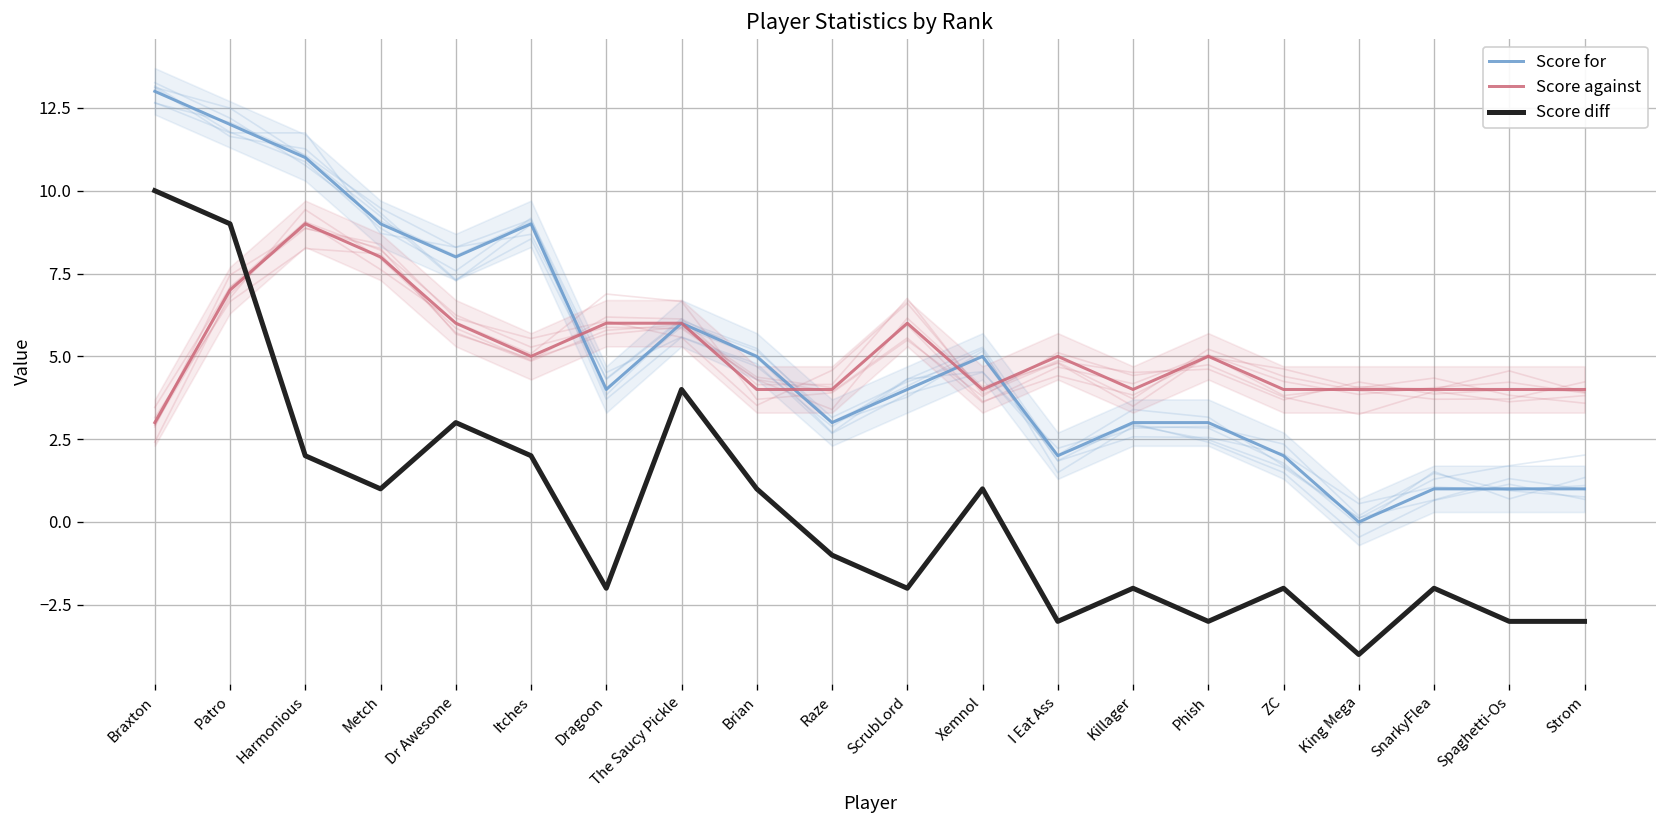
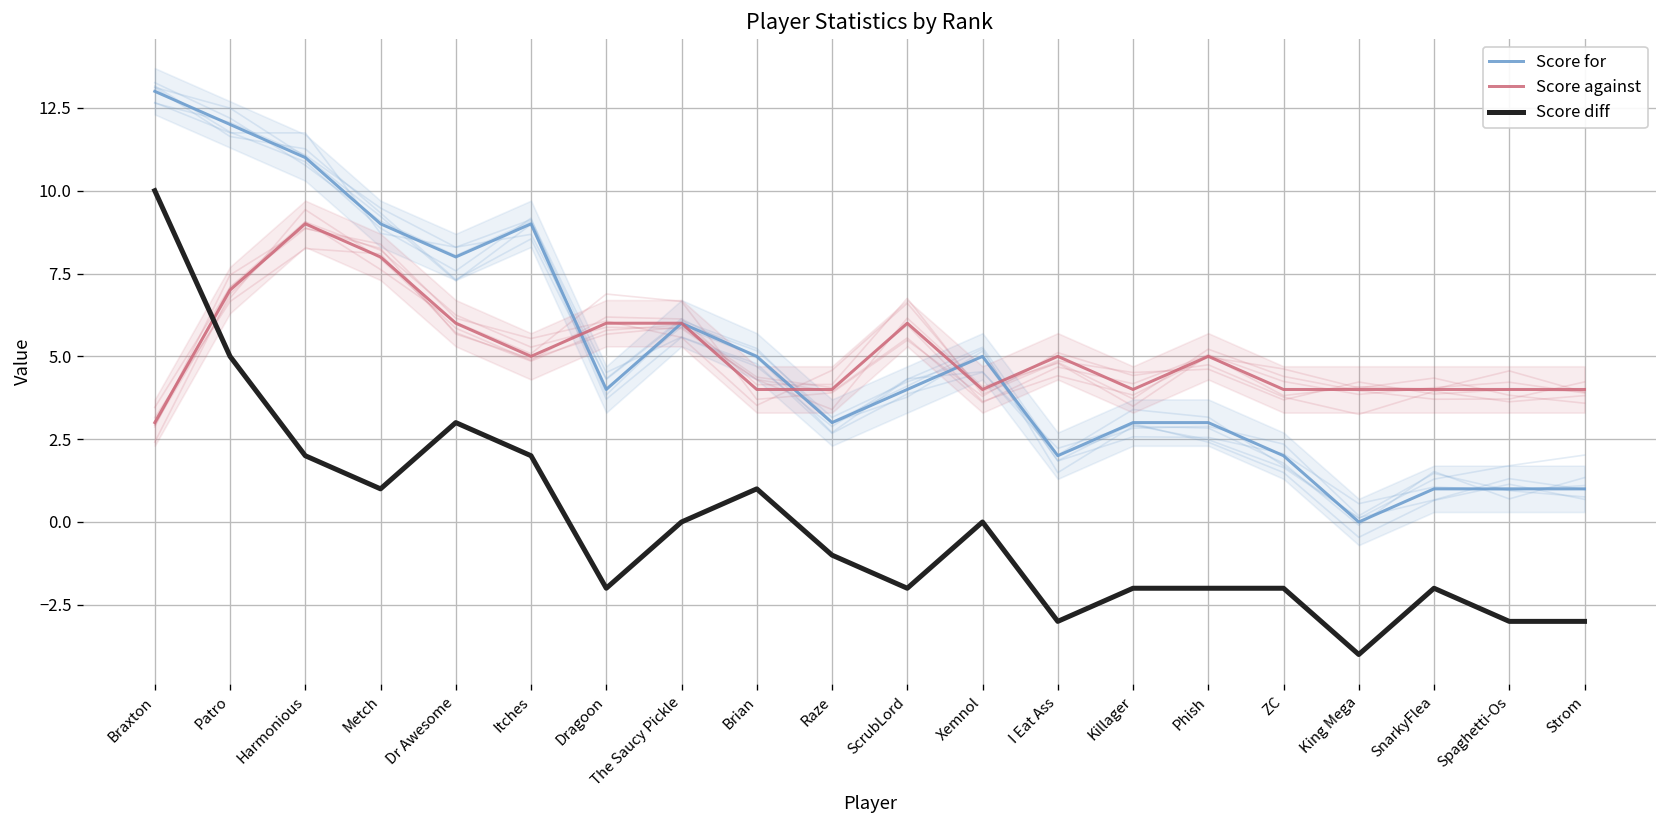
  {
    "Score diff": {
      "Braxton": 10,
-     "Patro": 9,
+     "Patro": 5,
      "Harmonious": 2,
      "Metch": 1,
      "Dr Awesome": 3,
      "Itches": 2,
      "Dragoon": -2,
-     "The Saucy Pickle": 4,
+     "The Saucy Pickle": 0,
      "Brian": 1,
      "Raze": -1,
      "ScrubLord": -2,
-     "Xemnol": 1,
+     "Xemnol": 0,
      "I Eat Ass": -3,
      "Killager": -2,
-     "Phish": -3,
+     "Phish": -2,
      "ZC": -2,
      "King Mega": -4,
      "SnarkyFlea": -2,
      "Spaghetti-Os": -3,
      "Strom": -3
    }
  }
